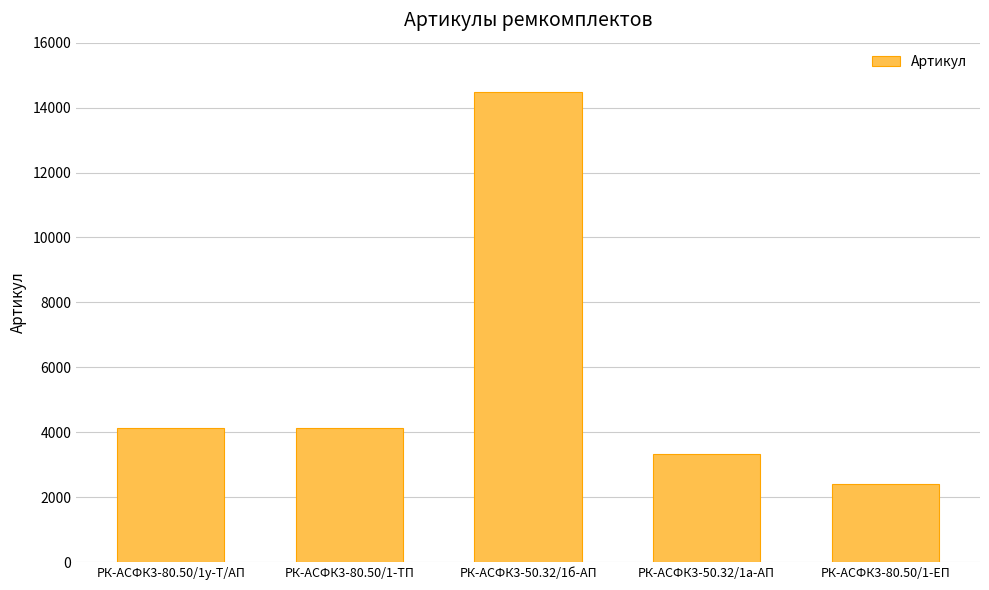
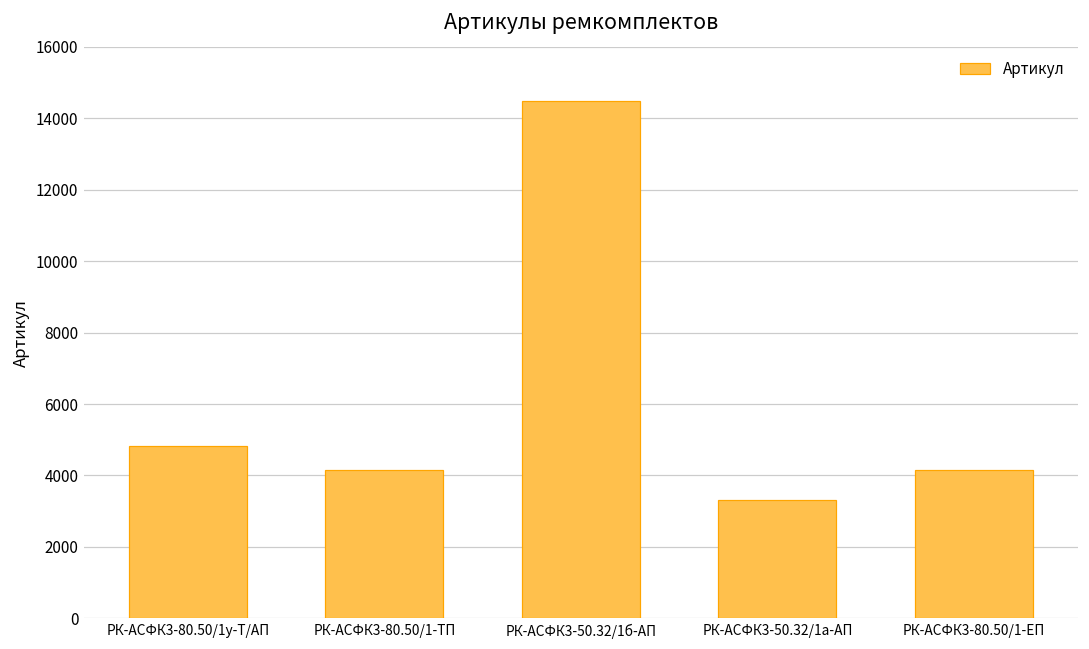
  {
-   "РК-АСФК3-80.50/1у-Т/АП": 4100,
+   "РК-АСФК3-80.50/1у-Т/АП": 4800,
    "РК-АСФК3-80.50/1-ТП": 4100,
    "РК-АСФК3-50.32/1б-АП": 14500,
    "РК-АСФК3-50.32/1а-АП": 3300,
-   "РК-АСФК3-80.50/1-ЕП": 2400
+   "РК-АСФК3-80.50/1-ЕП": 4100
  }
